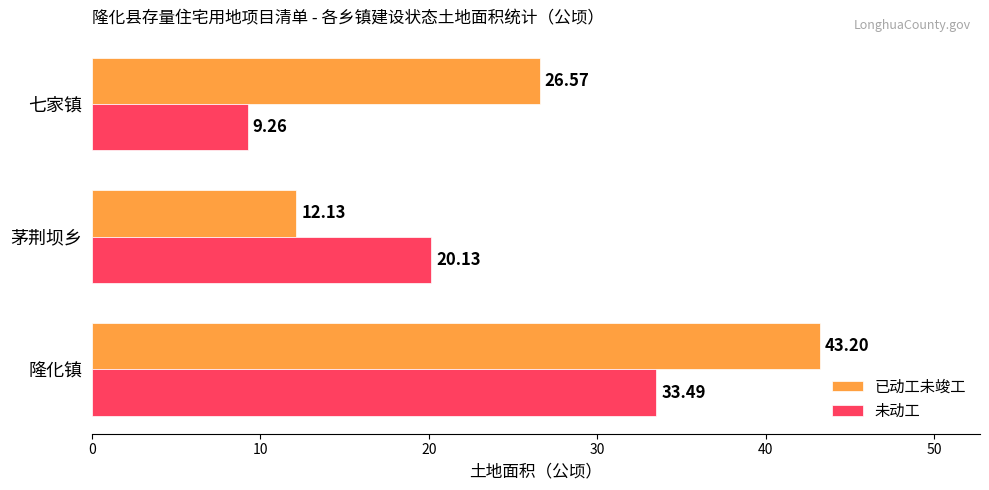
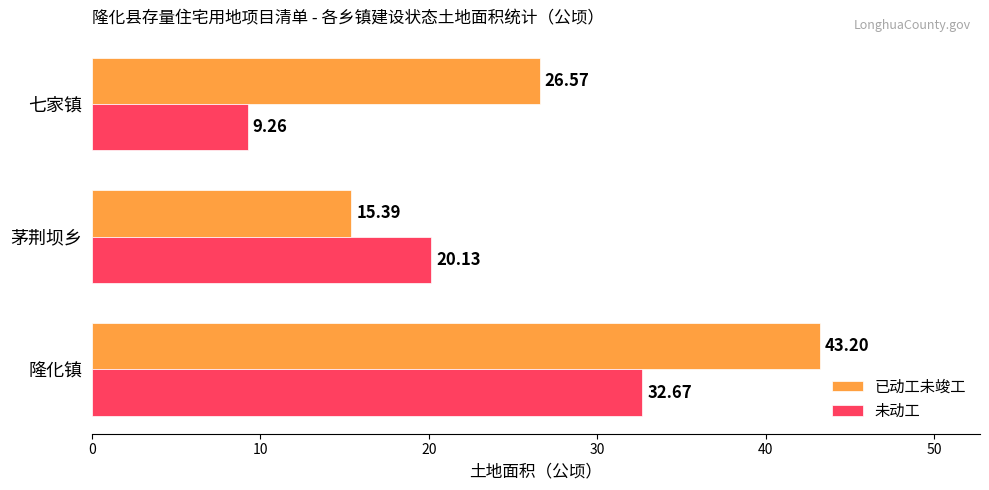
  {
    "已动工未竣工": {
      "七家镇": 26.57,
-     "茅荆坝乡": 12.13,
+     "茅荆坝乡": 15.39,
      "隆化镇": 43.20
    },
    "未动工": {
      "七家镇": 9.26,
      "茅荆坝乡": 20.13,
-     "隆化镇": 33.49
+     "隆化镇": 32.67
    }
  }
